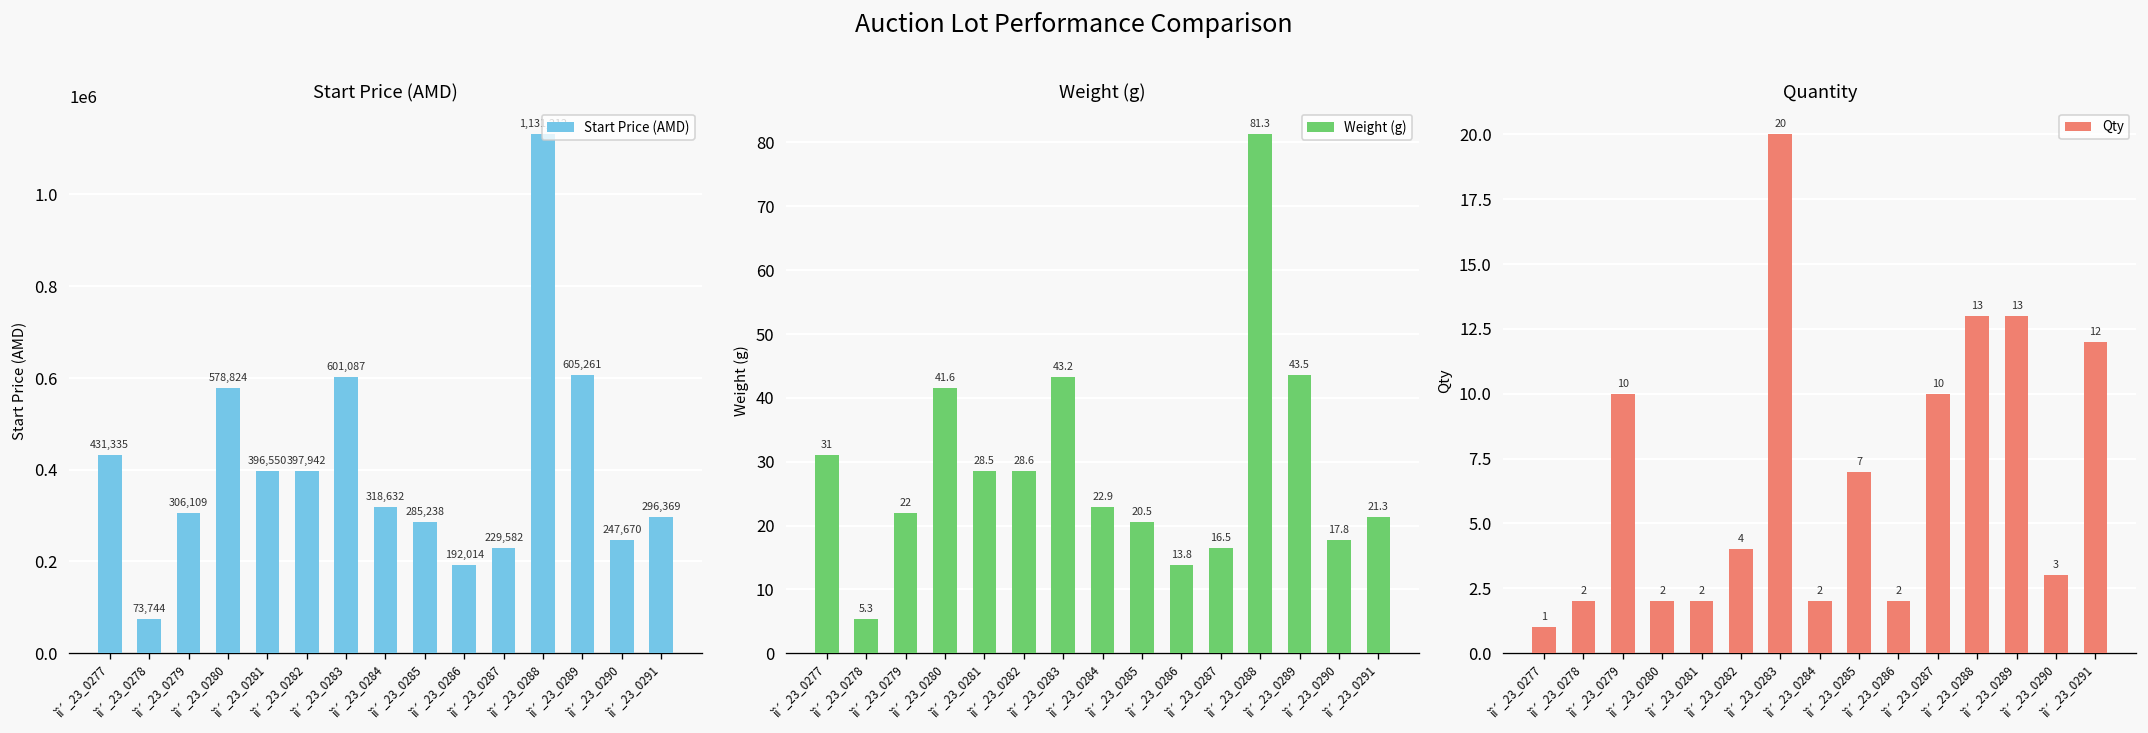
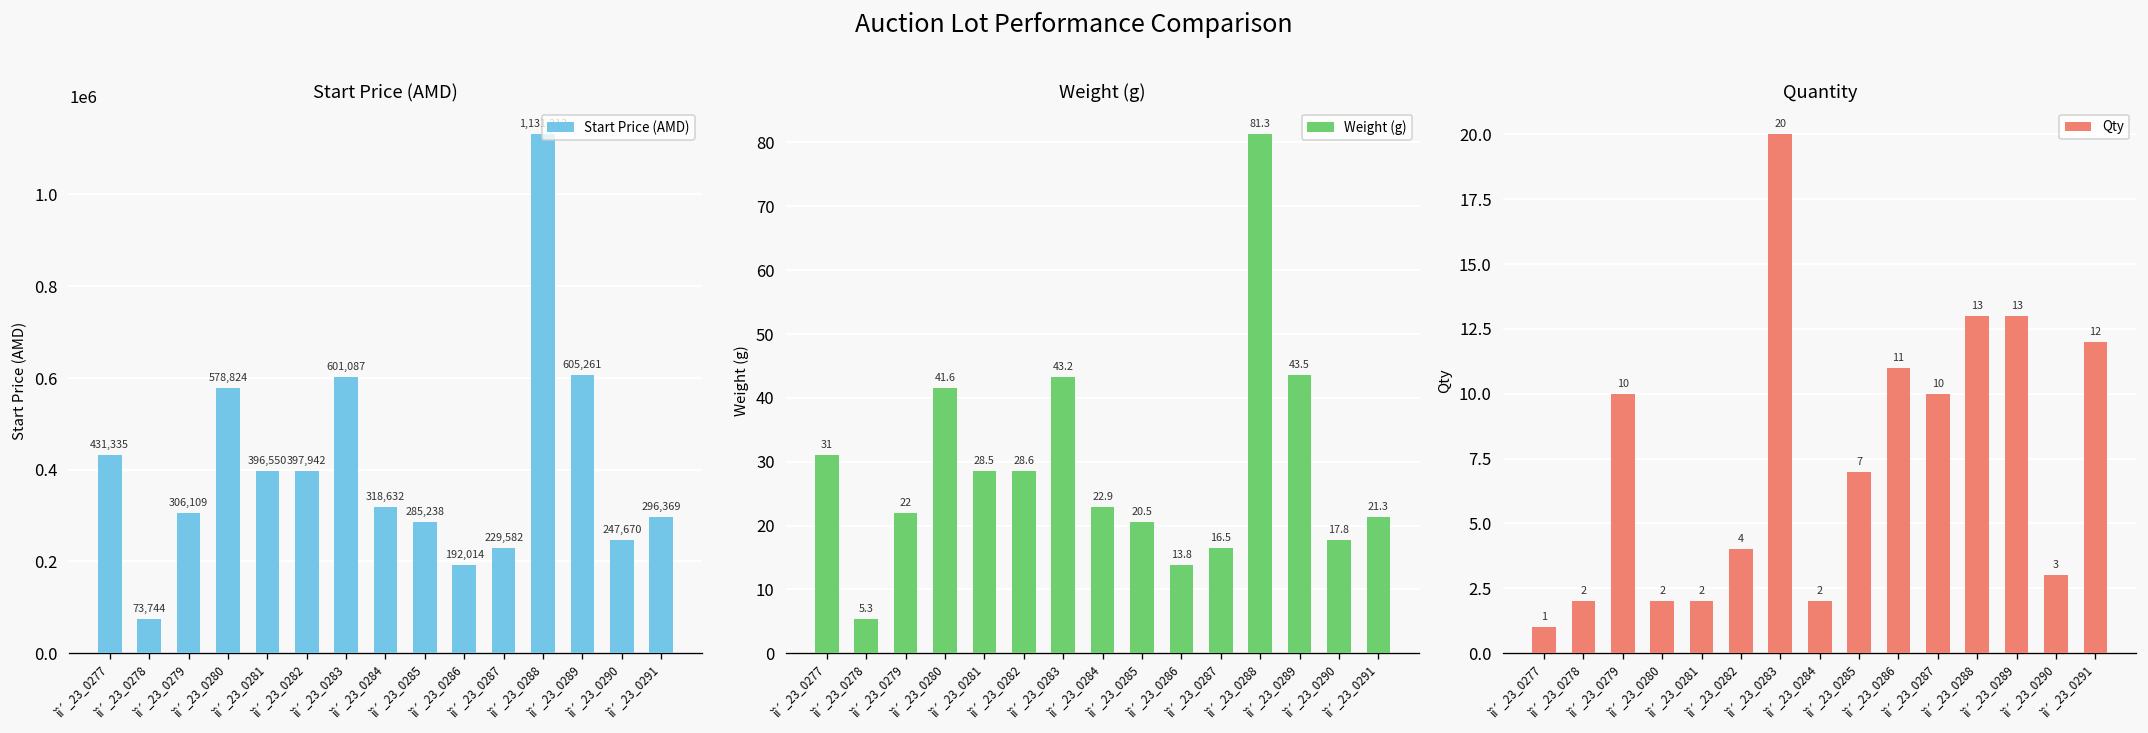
  {
    "Start Price (AMD)": {
      "ìî´_23_0277": "431,335",
      "ìî´_23_0278": "73,744",
      "ìî´_23_0279": "306,109",
      "ìî´_23_0280": "578,824",
      "ìî´_23_0281": "396,550",
      "ìî´_23_0282": "397,942",
      "ìî´_23_0283": "601,087",
      "ìî´_23_0284": "318,632",
      "ìî´_23_0285": "285,238",
      "ìî´_23_0286": "192,014",
      "ìî´_23_0287": "229,582",
      "ìî´_23_0289": "605,261",
      "ìî´_23_0290": "247,670",
      "ìî´_23_0291": "296,369"
    },
    "Weight (g)": {
      "ìî´_23_0277": "31",
      "ìî´_23_0278": "5.3",
      "ìî´_23_0279": "22",
      "ìî´_23_0280": "41.6",
      "ìî´_23_0281": "28.5",
      "ìî´_23_0282": "28.6",
      "ìî´_23_0283": "43.2",
      "ìî´_23_0284": "22.9",
      "ìî´_23_0285": "20.5",
      "ìî´_23_0286": "13.8",
      "ìî´_23_0287": "16.5",
      "ìî´_23_0288": "81.3",
      "ìî´_23_0289": "43.5",
      "ìî´_23_0290": "17.8",
      "ìî´_23_0291": "21.3"
    },
    "Quantity": {
      "ìî´_23_0277": "1",
      "ìî´_23_0278": "2",
      "ìî´_23_0279": "10",
      "ìî´_23_0280": "2",
      "ìî´_23_0281": "2",
      "ìî´_23_0282": "4",
      "ìî´_23_0283": "20",
      "ìî´_23_0284": "2",
      "ìî´_23_0285": "7",
-     "ìî´_23_0286": "2",
+     "ìî´_23_0286": "11",
      "ìî´_23_0287": "10",
      "ìî´_23_0288": "13",
      "ìî´_23_0289": "13",
      "ìî´_23_0290": "3",
      "ìî´_23_0291": "12"
    }
  }
